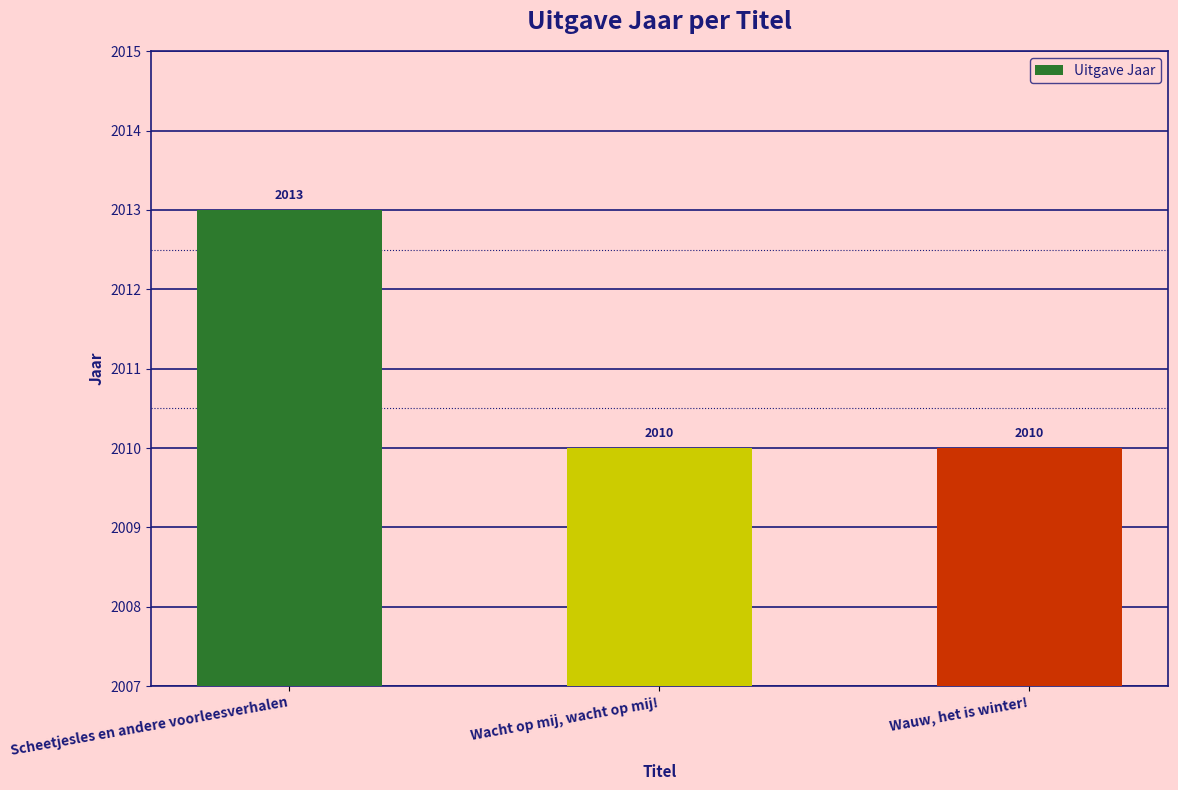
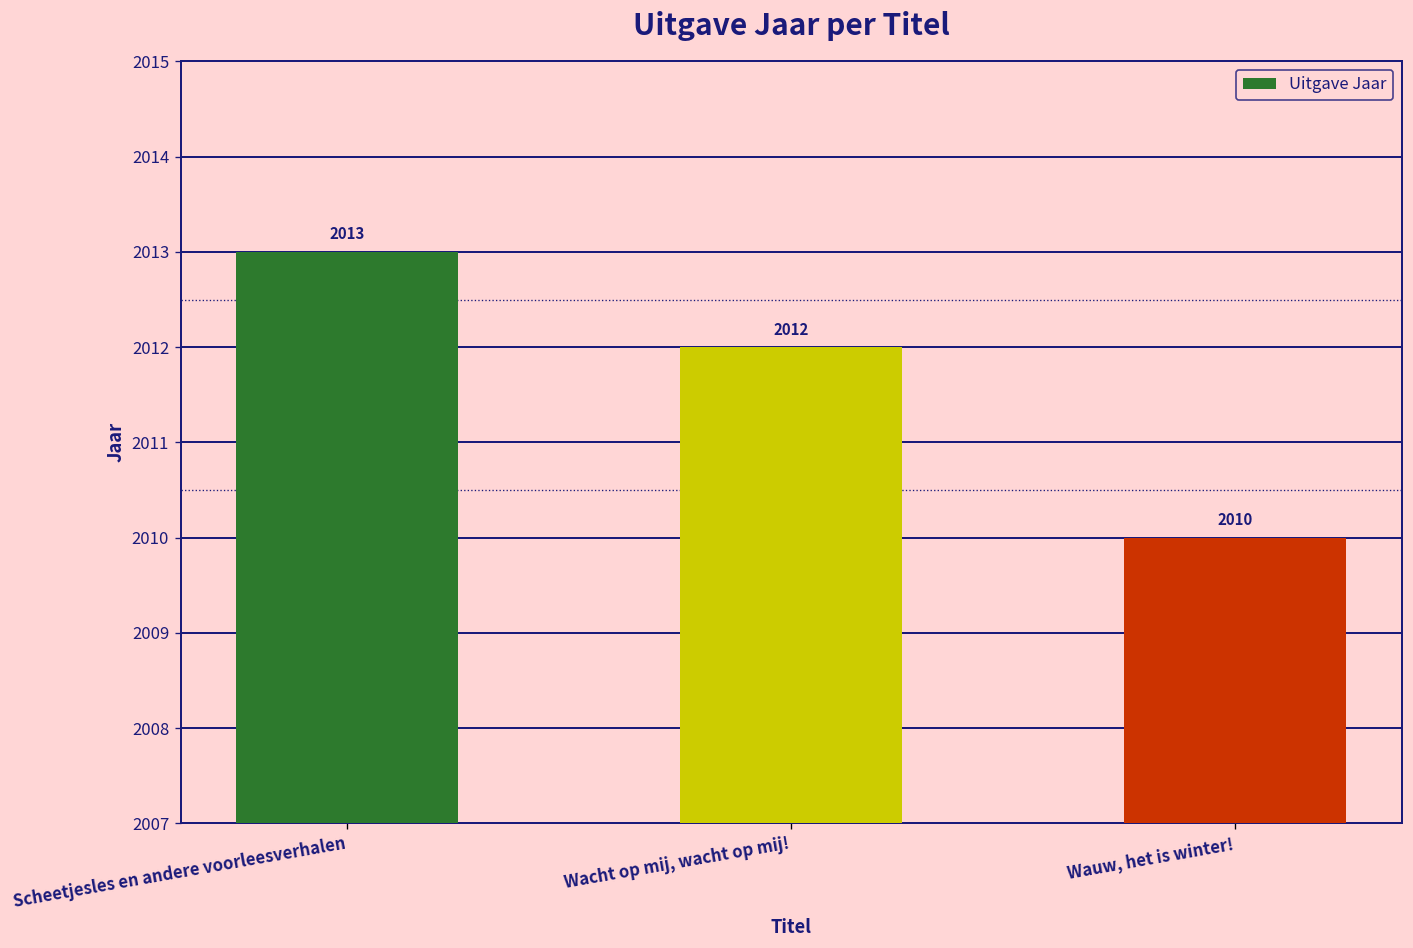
  {
    "Scheetjesles en andere voorleesverhalen": 2013,
-   "Wacht op mij, wacht op mij!": 2010,
+   "Wacht op mij, wacht op mij!": 2012,
    "Wauw, het is winter!": 2010
  }
